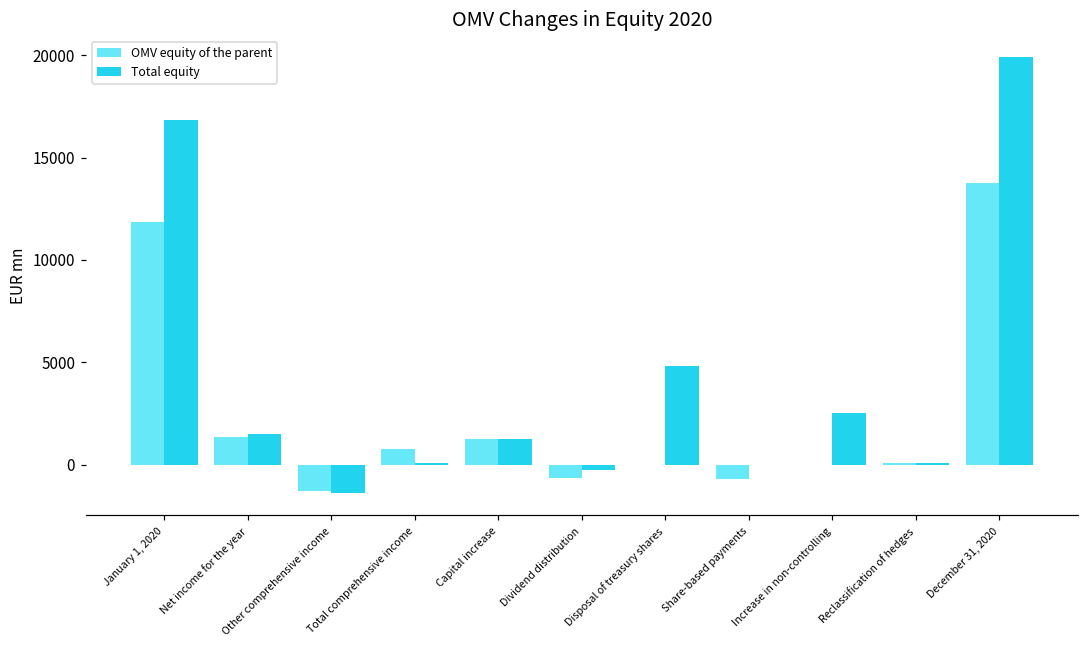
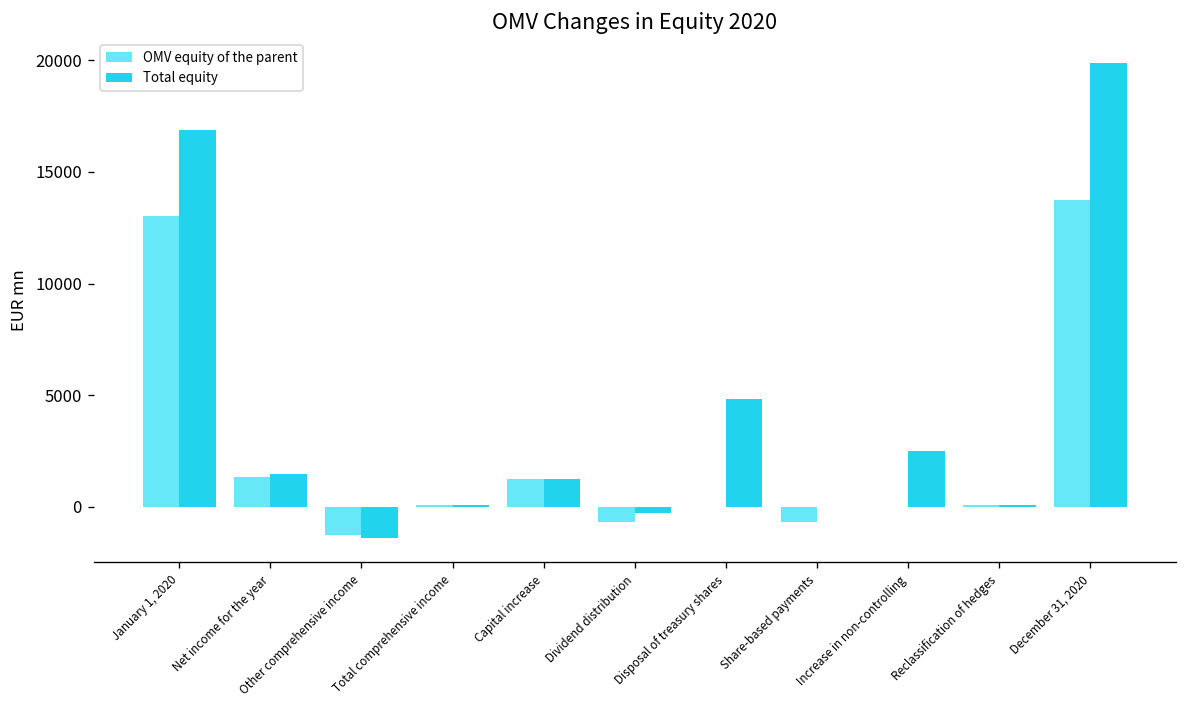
  {
    "OMV equity of the parent": {
-     "January 1, 2020": 11900,
+     "January 1, 2020": 13000,
      "Net income for the year": 1300,
      "Other comprehensive income": -1300,
-     "Total comprehensive income": 800,
+     "Total comprehensive income": 100,
      "Capital increase": 1200,
      "Dividend distribution": -700,
      "Share-based payments": -700,
      "December 31, 2020": 13700
    },
    "Total equity": {
      "January 1, 2020": 16900,
      "Net income for the year": 1500,
      "Other comprehensive income": -1400,
      "Capital increase": 1200,
      "Dividend distribution": -300,
      "Disposal of treasury shares": 4800,
      "Increase in non-controlling": 2500,
      "December 31, 2020": 19900
    }
  }
